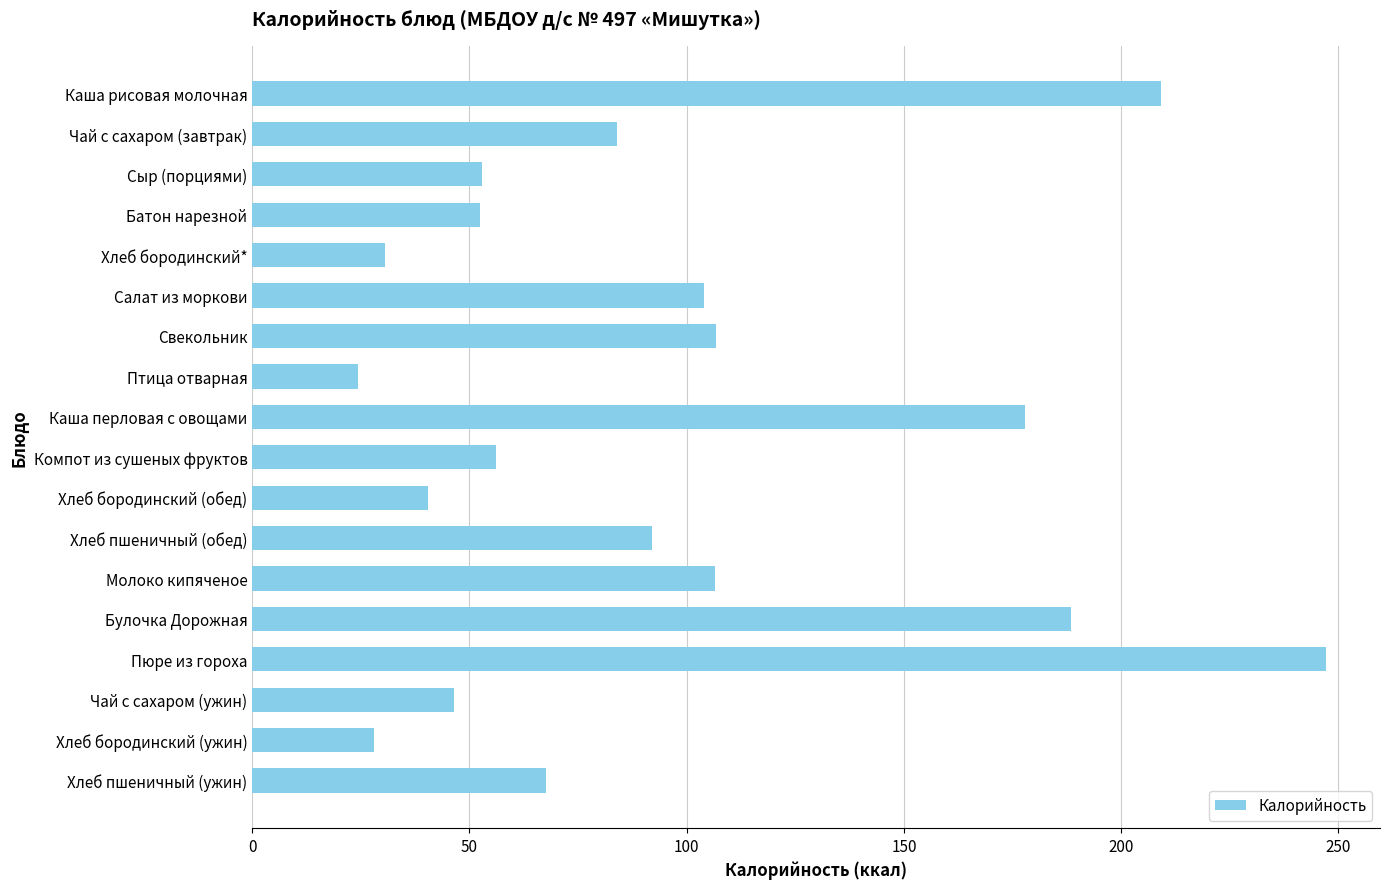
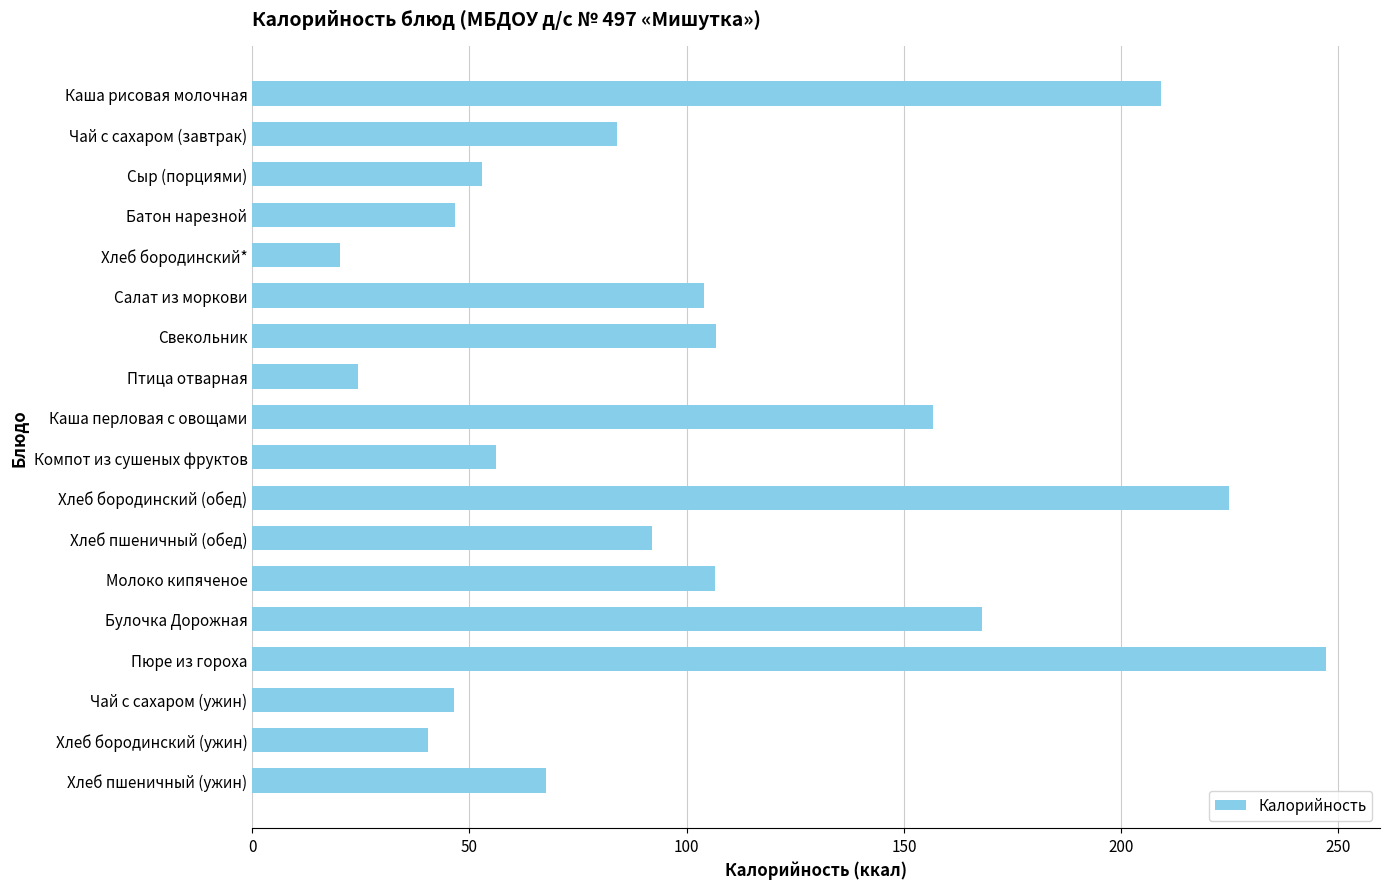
  {
    "Каша рисовая молочная": 209,
    "Чай с сахаром (завтрак)": 84,
    "Сыр (порциями)": 53,
-   "Батон нарезной": 52,
-   "Хлеб бородинский*": 30,
+   "Батон нарезной": 47,
+   "Хлеб бородинский*": 20,
    "Салат из моркови": 104,
    "Свекольник": 107,
    "Птица отварная": 24,
-   "Каша перловая с овощами": 178,
+   "Каша перловая с овощами": 157,
    "Компот из сушеных фруктов": 56,
-   "Хлеб бородинский (обед)": 40,
+   "Хлеб бородинский (обед)": 225,
    "Хлеб пшеничный (обед)": 92,
    "Молоко кипяченое": 107,
-   "Булочка Дорожная": 188,
+   "Булочка Дорожная": 168,
    "Пюре из гороха": 247,
    "Чай с сахаром (ужин)": 46,
-   "Хлеб бородинский (ужин)": 28,
+   "Хлеб бородинский (ужин)": 40,
    "Хлеб пшеничный (ужин)": 68
  }
